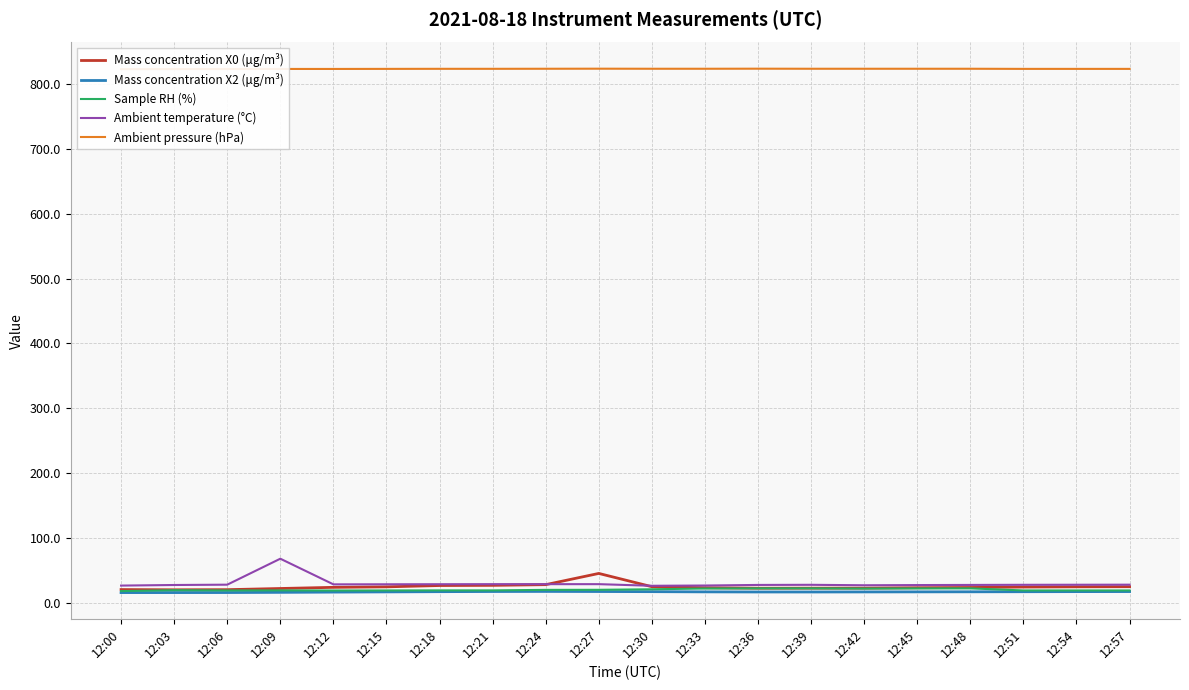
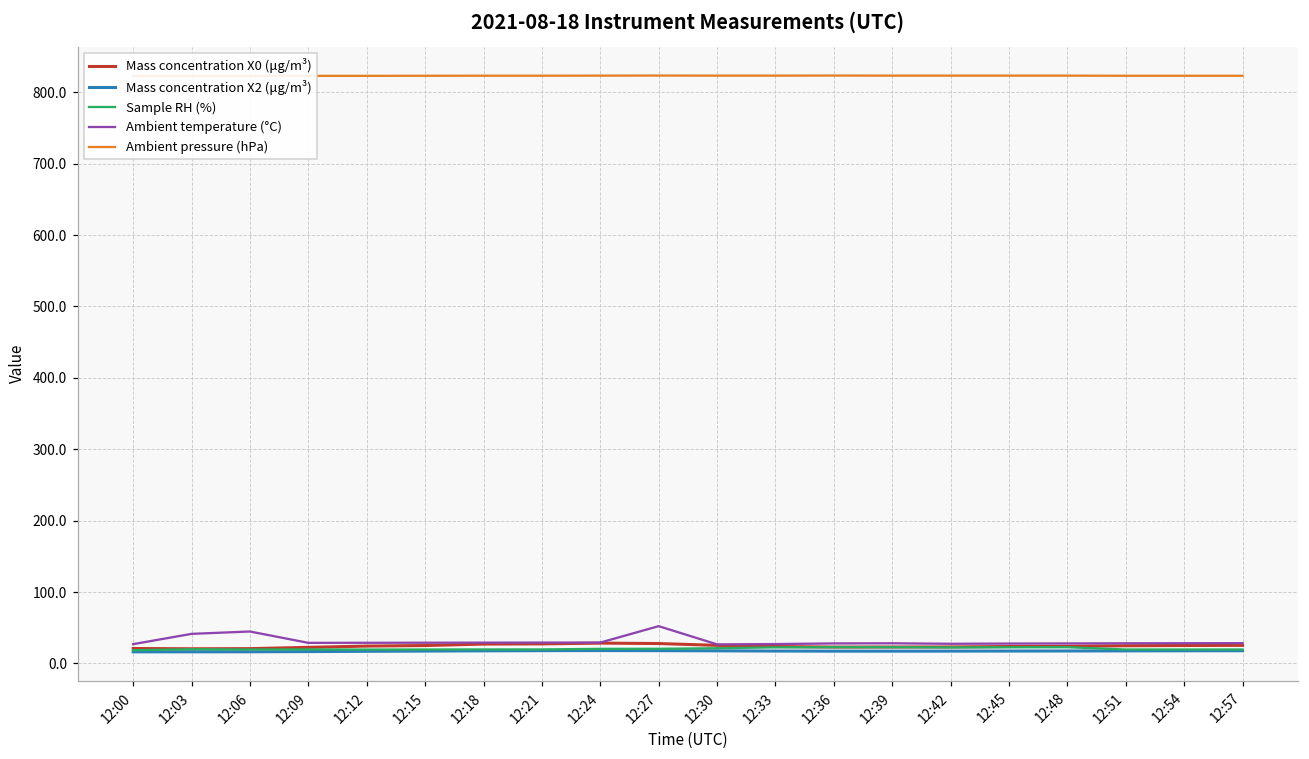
  {
    "Mass concentration X0 (μg/m³)": {
      "12:12": 20,
-     "12:27": 50
+     "12:27": 30
    },
    "Mass concentration X2 (μg/m³)": {
      "12:33": 20,
      "12:36": 20,
      "12:39": 20,
      "12:42": 20,
      "12:45": 20,
      "12:48": 20
    },
    "Ambient temperature (°C)": {
      "12:00": 30,
-     "12:03": 30,
-     "12:06": 30,
-     "12:09": 70,
+     "12:03": 40,
+     "12:06": 40,
+     "12:09": 30,
      "12:12": 30,
-     "12:27": 30,
+     "12:27": 50,
      "12:36": 30,
      "12:39": 30,
      "12:42": 30,
      "12:45": 30,
      "12:48": 30
    },
    "Ambient pressure (hPa)": {
      "12:12": 820,
      "12:15": 820,
      "12:18": 820,
      "12:21": 820,
      "12:24": 820,
      "12:27": 820,
      "12:30": 820,
      "12:33": 820,
      "12:36": 820,
      "12:39": 820,
      "12:42": 820,
      "12:45": 820,
      "12:48": 820,
      "12:51": 820,
      "12:54": 820,
      "12:57": 820
    }
  }
